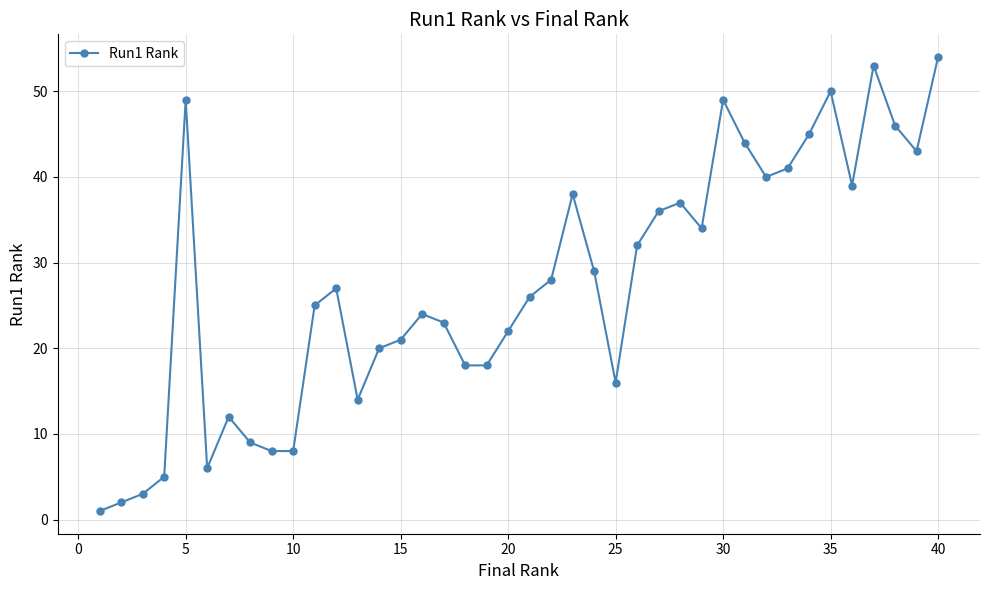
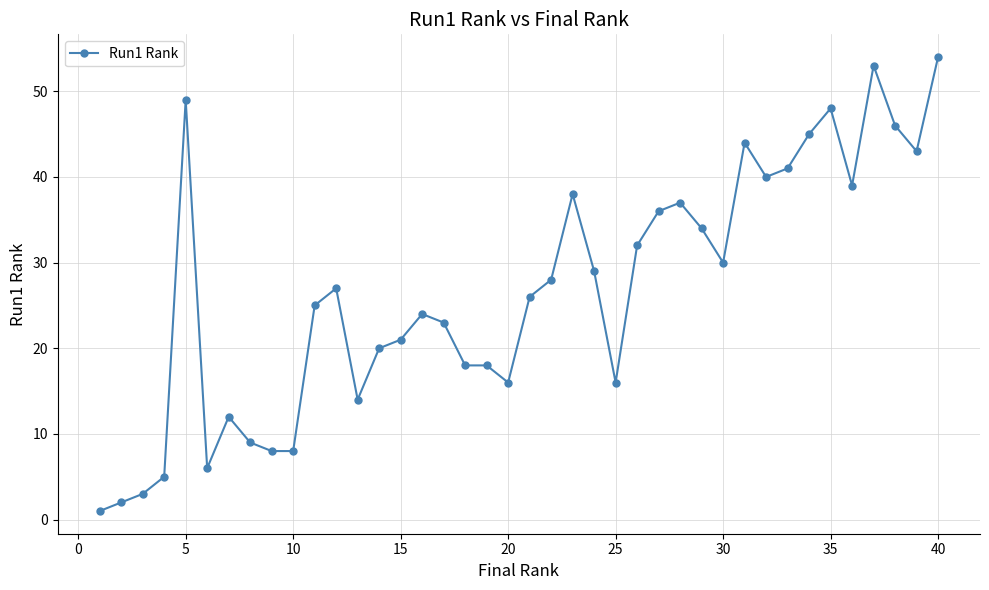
  {
    "5": 49,
    "10": 8,
    "15": 21,
-   "20": 22,
+   "20": 16,
    "25": 16,
-   "30": 49,
-   "35": 50,
+   "30": 30,
+   "35": 48,
    "40": 54
  }
